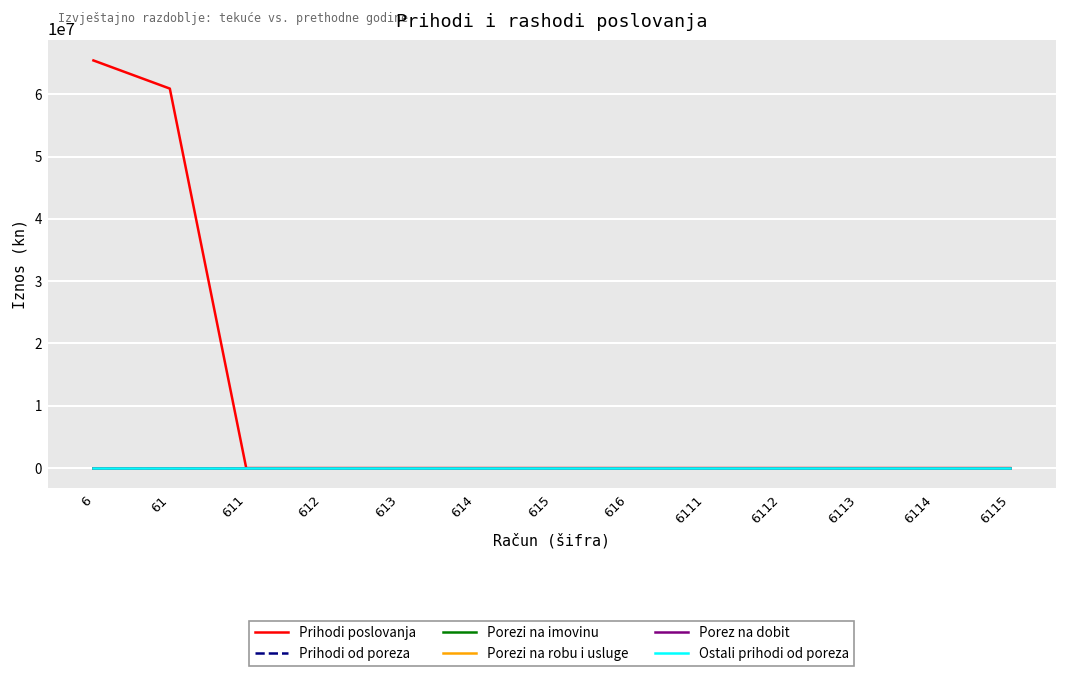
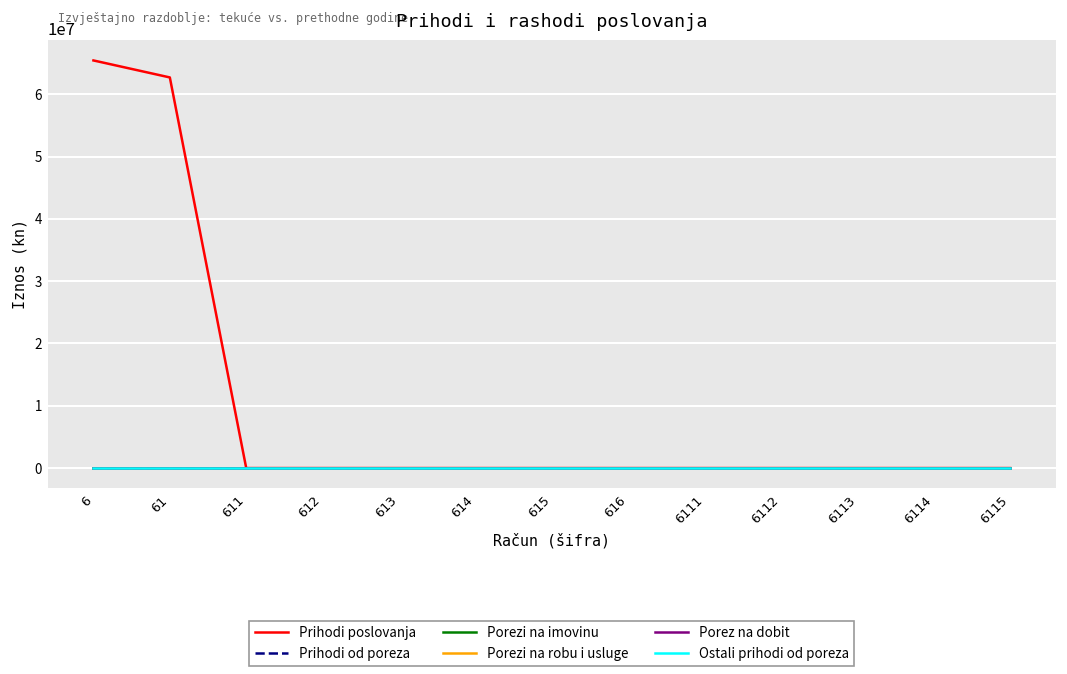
  {
    "Prihodi poslovanja": {
      "6": 65000000,
-     "61": 61000000
+     "61": 63000000
    },
    "Ostali prihodi od poreza": {
      "6": 0,
      "61": 0
    }
  }
